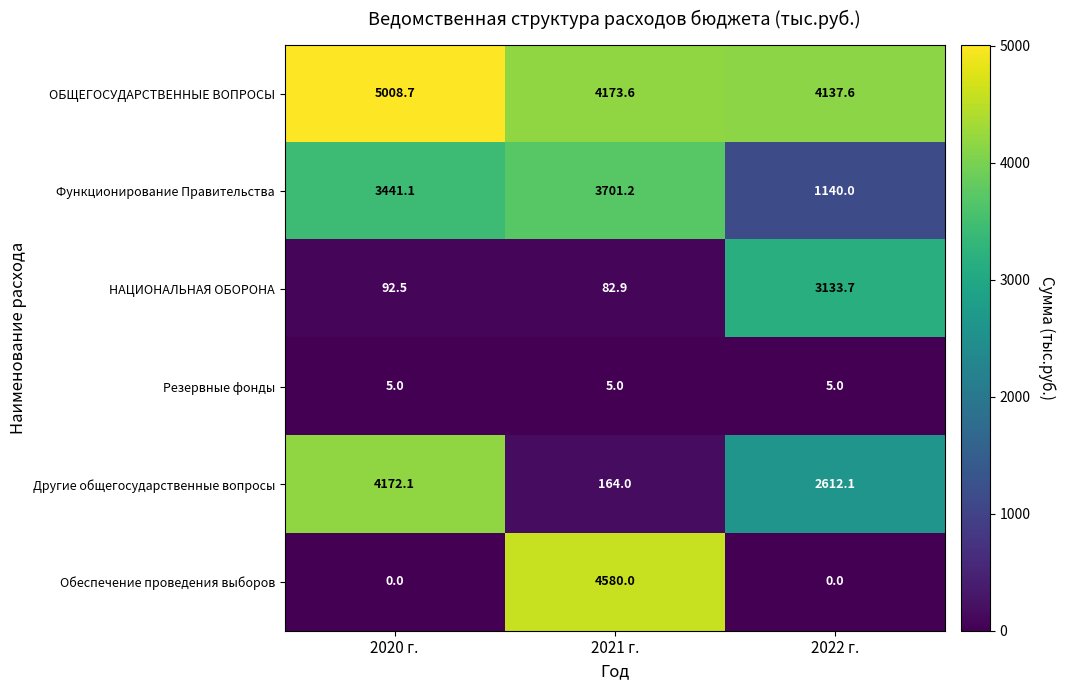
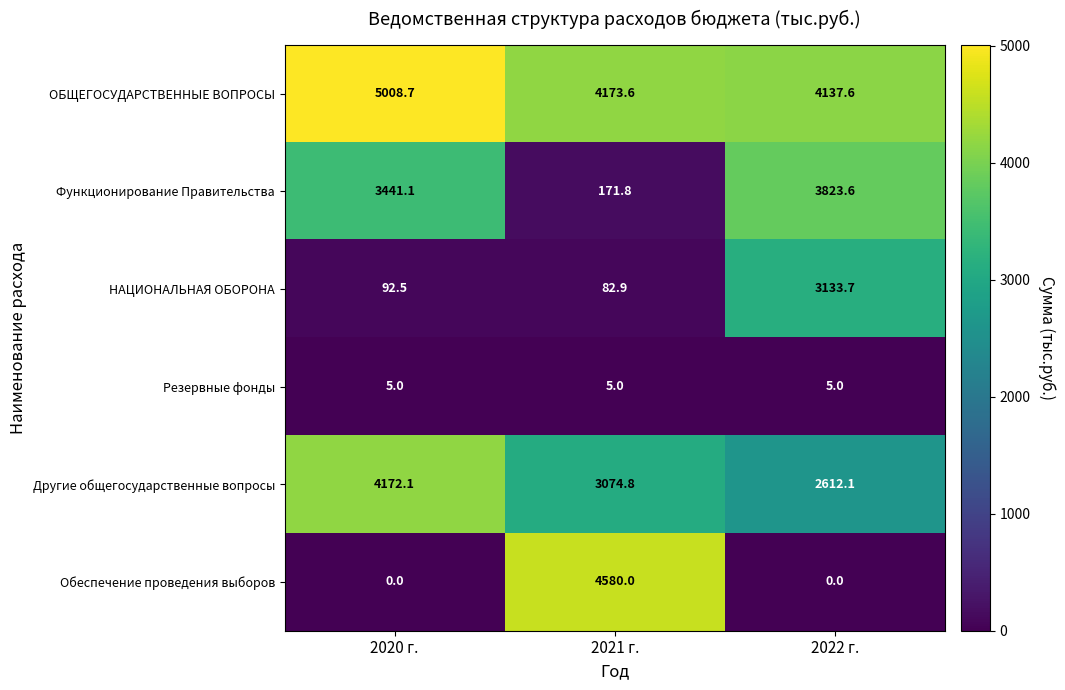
  {
    "ОБЩЕГОСУДАРСТВЕННЫЕ ВОПРОСЫ": {
      "2020 г.": 5008.7,
      "2021 г.": 4173.6,
      "2022 г.": 4137.6
    },
    "Функционирование Правительства": {
      "2020 г.": 3441.1,
-     "2021 г.": 3701.2,
-     "2022 г.": 1140.0
+     "2021 г.": 171.8,
+     "2022 г.": 3823.6
    },
    "НАЦИОНАЛЬНАЯ ОБОРОНА": {
      "2020 г.": 92.5,
      "2021 г.": 82.9,
      "2022 г.": 3133.7
    },
    "Резервные фонды": {
      "2020 г.": 5.0,
      "2021 г.": 5.0,
      "2022 г.": 5.0
    },
    "Другие общегосударственные вопросы": {
      "2020 г.": 4172.1,
-     "2021 г.": 164.0,
+     "2021 г.": 3074.8,
      "2022 г.": 2612.1
    },
    "Обеспечение проведения выборов": {
      "2020 г.": 0.0,
      "2021 г.": 4580.0,
      "2022 г.": 0.0
    }
  }
